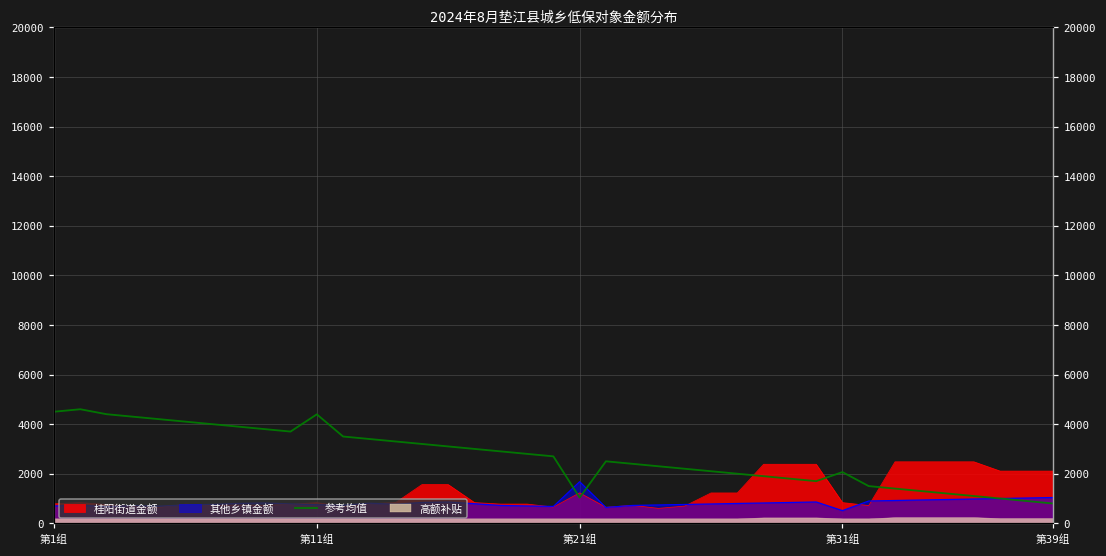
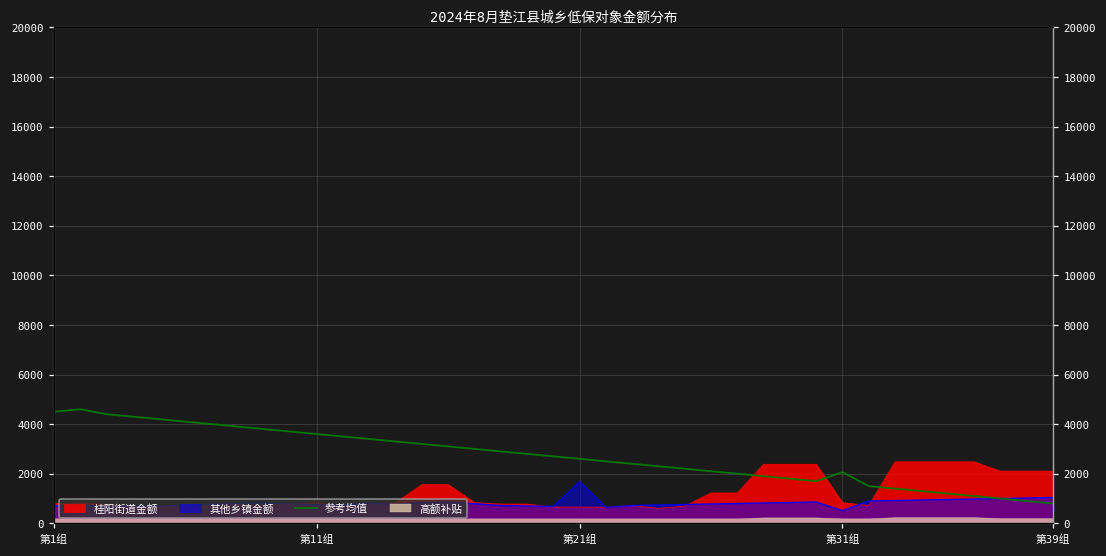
  {
    "桂阳街道金额": {
-     "第21组": 1200,
+     "第21组": 700,
      "第31组": 800,
      "第39组": 2100
    },
    "其他乡镇金额": {
      "第21组": 1700,
      "第31组": 500,
      "第39组": 1000
    },
    "参考均值": {
      "第1组": 4500,
-     "第11组": 4400,
-     "第21组": 1000,
+     "第11组": 3600,
+     "第21组": 2600,
      "第31组": 2100,
      "第39组": 800
    },
    "高额补贴": {
      "第1组": 200,
      "第11组": 200,
      "第21组": 200,
      "第31组": 200,
      "第39组": 200
    }
  }
